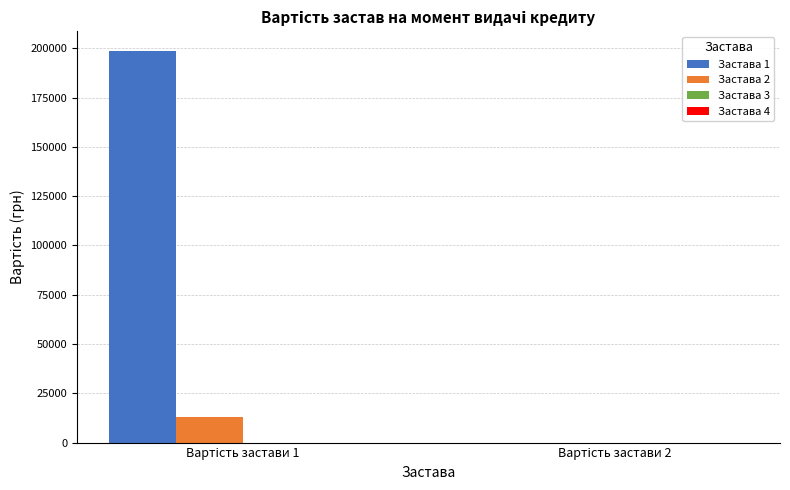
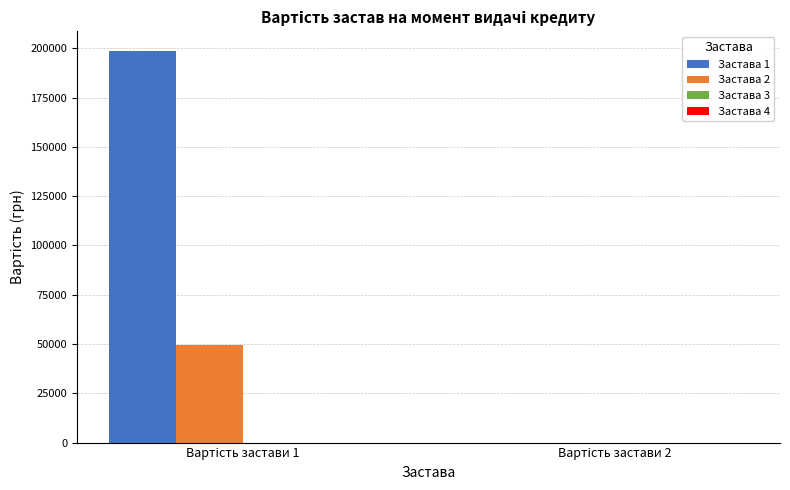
  {
    "Застава 1": {
      "Вартість застави 1": 199000,
      "Вартість застави 2": 0
    },
    "Застава 2": {
-     "Вартість застави 1": 13000,
+     "Вартість застави 1": 50000,
      "Вартість застави 2": 0
    },
    "Застава 3": {
      "Вартість застави 1": 0,
      "Вартість застави 2": 0
    },
    "Застава 4": {
      "Вартість застави 1": 0,
      "Вартість застави 2": 0
    }
  }
